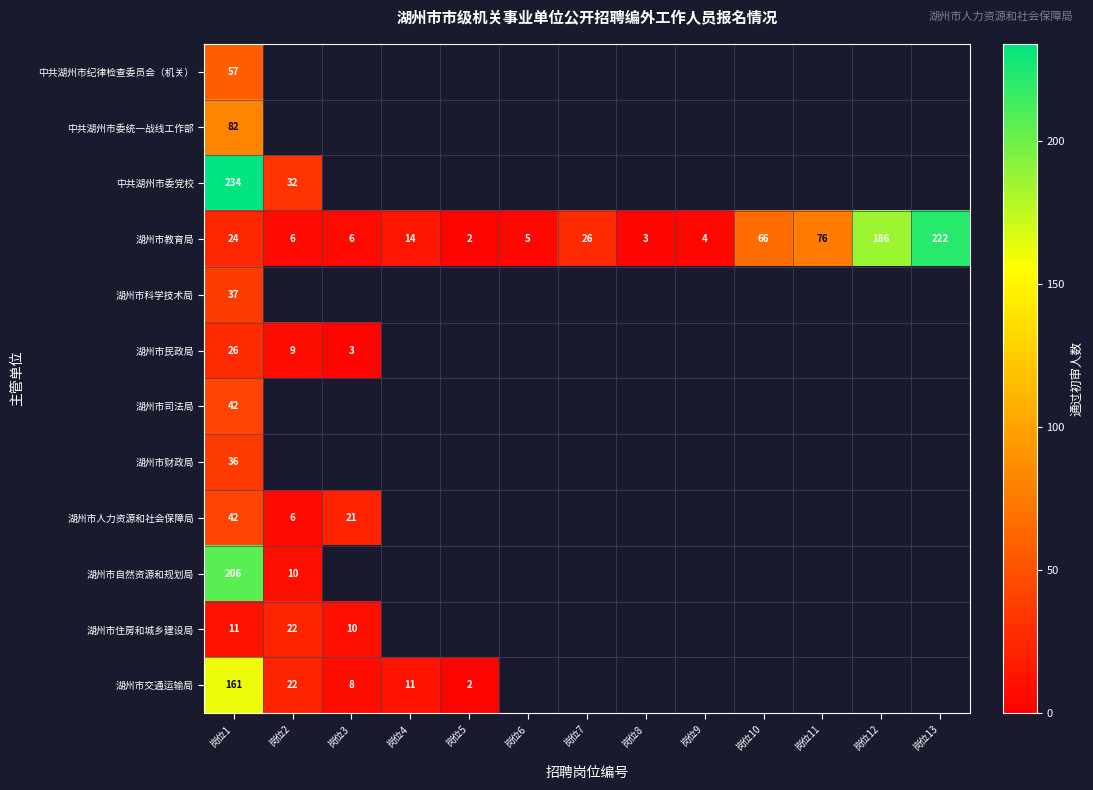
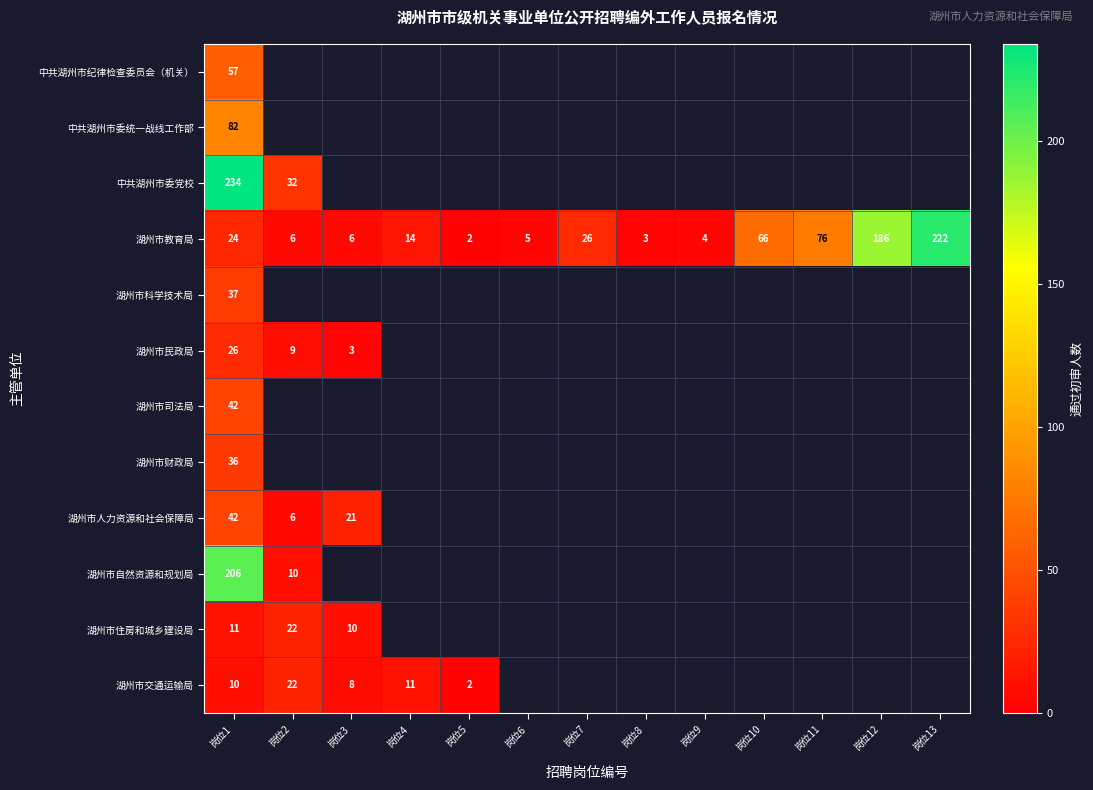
  {
    "中共湖州市纪律检查委员会（机关）": {
      "岗位1": 57
    },
    "中共湖州市委统一战线工作部": {
      "岗位1": 82
    },
    "中共湖州市委党校": {
      "岗位1": 234,
      "岗位2": 32
    },
    "湖州市教育局": {
      "岗位1": 24,
      "岗位2": 6,
      "岗位3": 6,
      "岗位4": 14,
      "岗位5": 2,
      "岗位6": 5,
      "岗位7": 26,
      "岗位8": 3,
      "岗位9": 4,
      "岗位10": 66,
      "岗位11": 76,
      "岗位12": 186,
      "岗位13": 222
    },
    "湖州市科学技术局": {
      "岗位1": 37
    },
    "湖州市民政局": {
      "岗位1": 26,
      "岗位2": 9,
      "岗位3": 3
    },
    "湖州市司法局": {
      "岗位1": 42
    },
    "湖州市财政局": {
      "岗位1": 36
    },
    "湖州市人力资源和社会保障局": {
      "岗位1": 42,
      "岗位2": 6,
      "岗位3": 21
    },
    "湖州市自然资源和规划局": {
      "岗位1": 206,
      "岗位2": 10
    },
    "湖州市住房和城乡建设局": {
      "岗位1": 11,
      "岗位2": 22,
      "岗位3": 10
    },
    "湖州市交通运输局": {
-     "岗位1": 161,
+     "岗位1": 10,
      "岗位2": 22,
      "岗位3": 8,
      "岗位4": 11,
      "岗位5": 2
    }
  }
